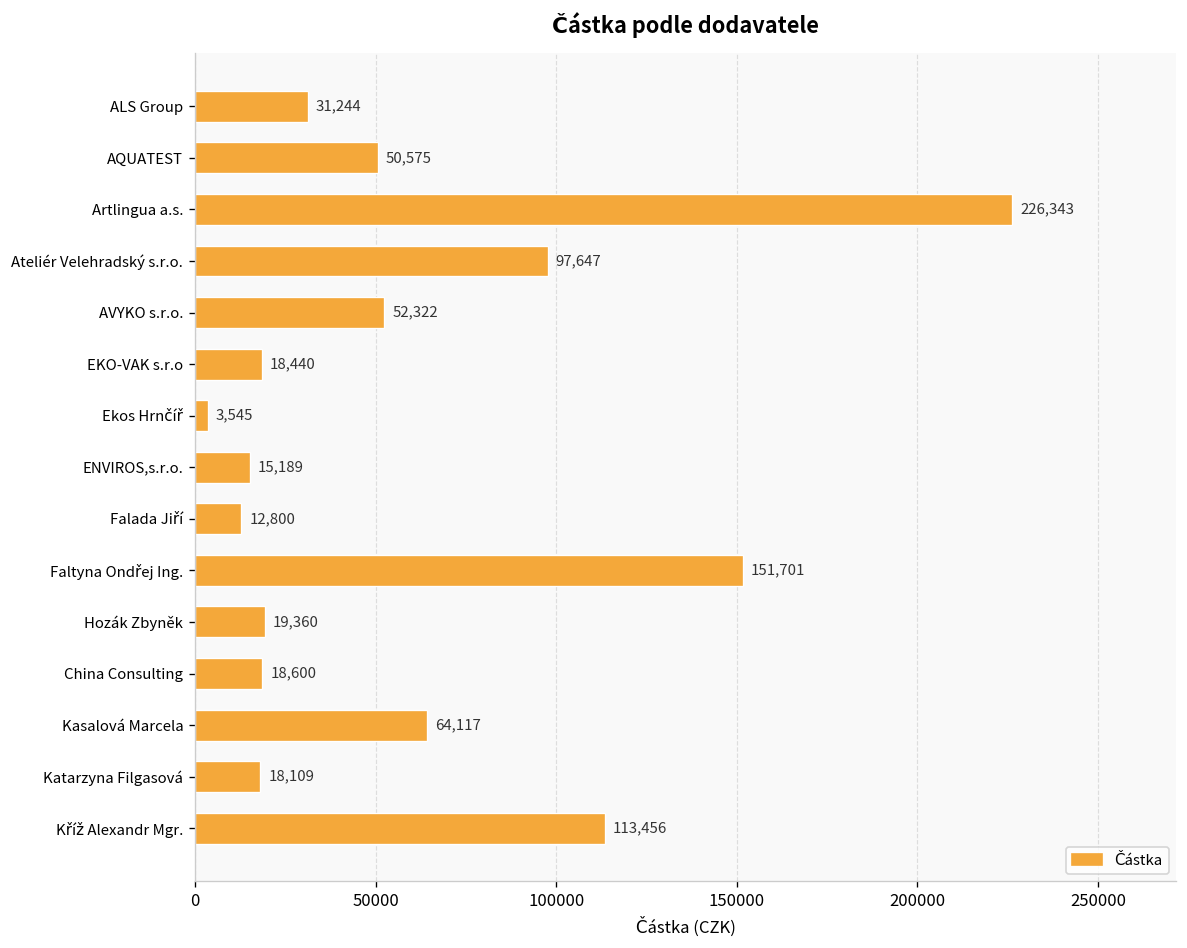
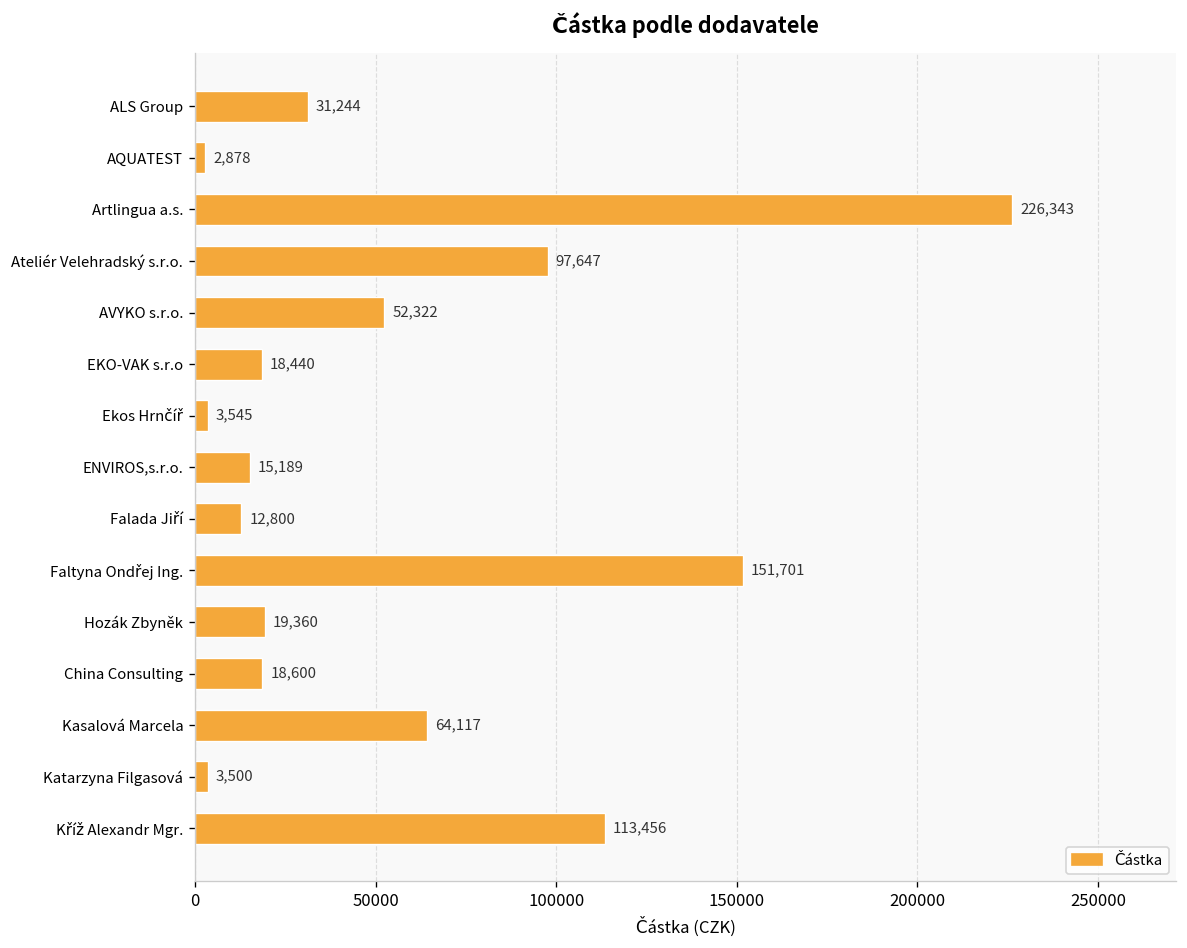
  {
    "ALS Group": "31,244",
-   "AQUATEST": "50,575",
+   "AQUATEST": "2,878",
    "Artlingua a.s.": "226,343",
    "Ateliér Velehradský s.r.o.": "97,647",
    "AVYKO s.r.o.": "52,322",
    "EKO-VAK s.r.o": "18,440",
    "Ekos Hrnčíř": "3,545",
    "ENVIROS,s.r.o.": "15,189",
    "Falada Jiří": "12,800",
    "Faltyna Ondřej Ing.": "151,701",
    "Hozák Zbyněk": "19,360",
    "China Consulting": "18,600",
    "Kasalová Marcela": "64,117",
-   "Katarzyna Filgasová": "18,109",
+   "Katarzyna Filgasová": "3,500",
    "Kříž Alexandr Mgr.": "113,456"
  }
